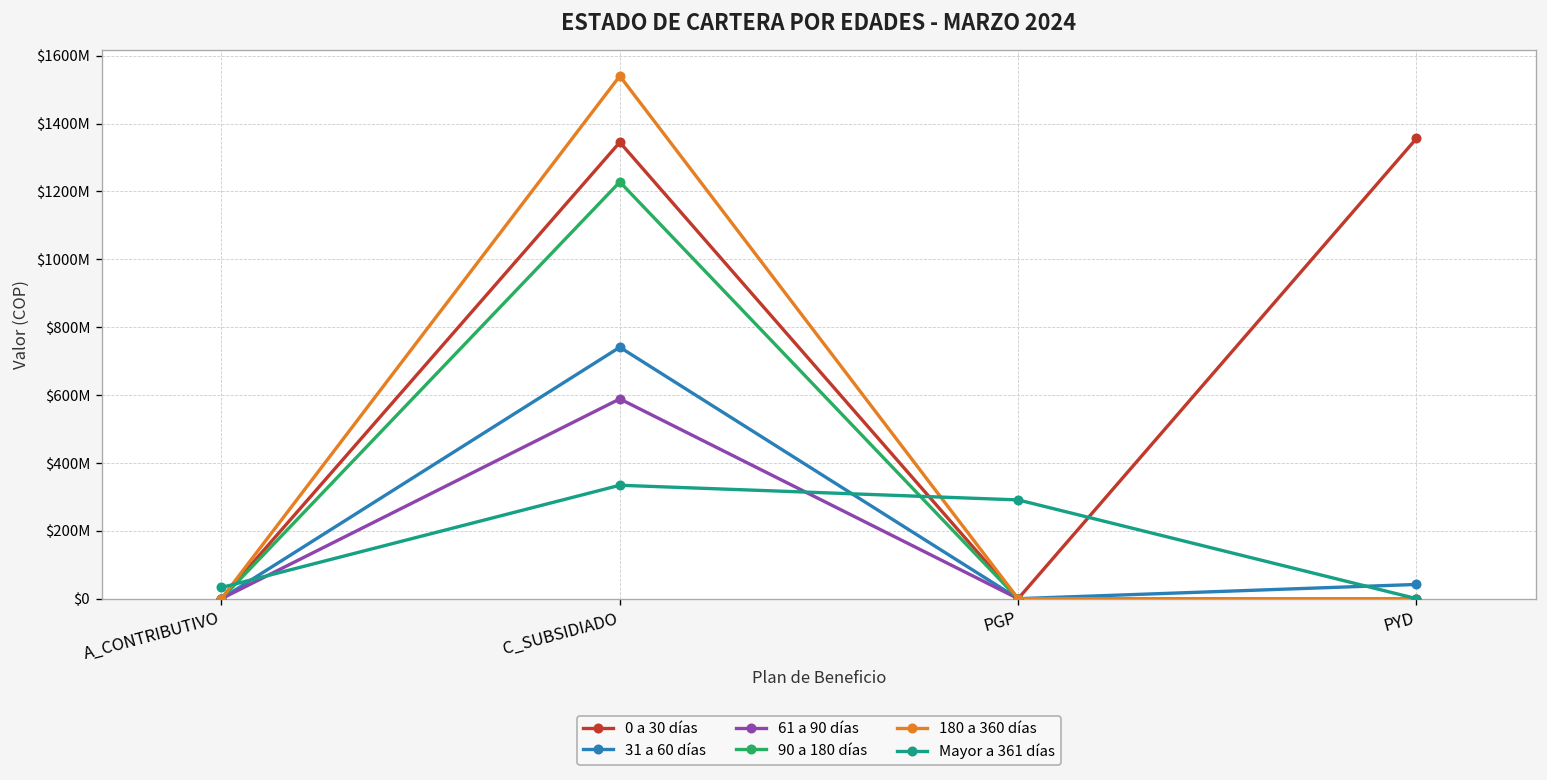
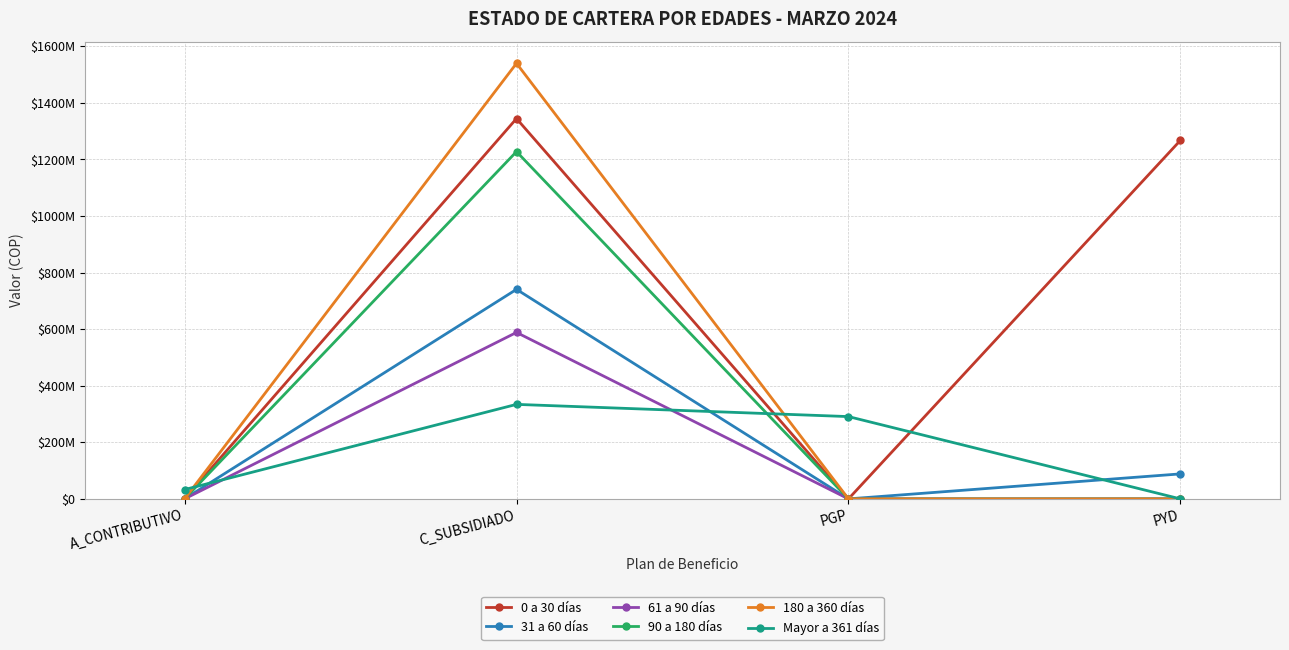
  {
    "0 a 30 días": {
      "C_SUBSIDIADO": "$1340000000",
-     "PYD": "$1360000000"
+     "PYD": "$1270000000"
    },
    "31 a 60 días": {
      "C_SUBSIDIADO": "$740000000",
-     "PYD": "$40000000"
+     "PYD": "$90000000"
    },
    "61 a 90 días": {
      "C_SUBSIDIADO": "$590000000"
    },
    "180 a 360 días": {
      "C_SUBSIDIADO": "$1540000000"
    }
  }
